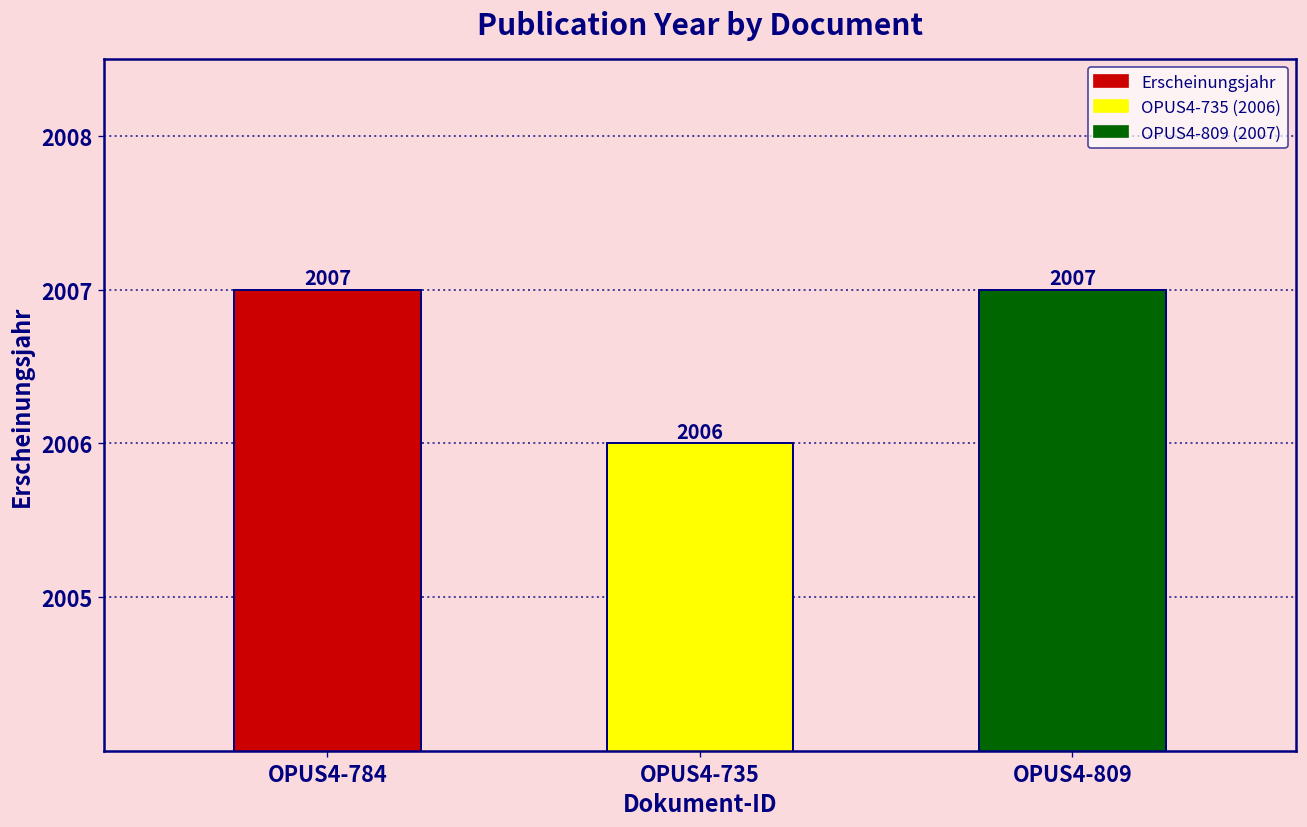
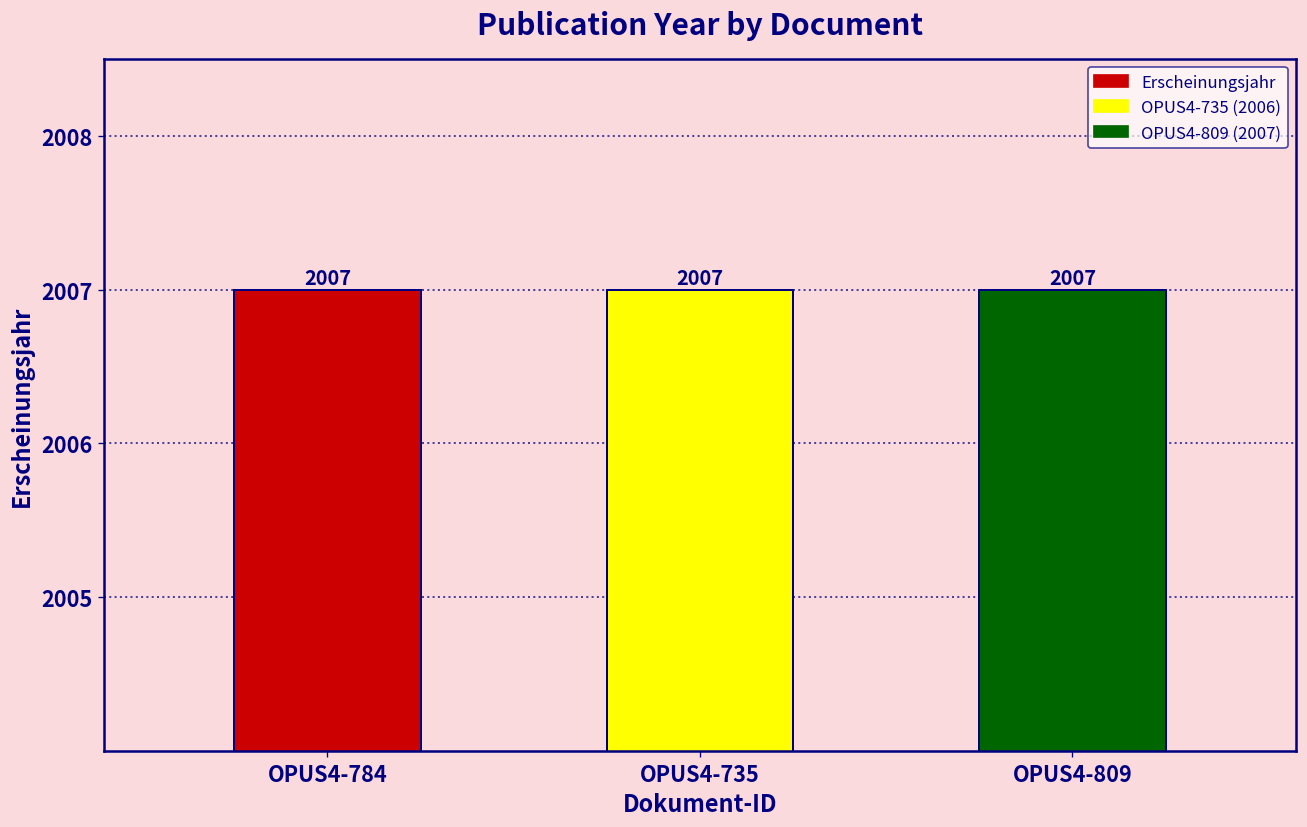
  {
    "OPUS4-784": 2007,
-   "OPUS4-735": 2006,
+   "OPUS4-735": 2007,
    "OPUS4-809": 2007
  }
